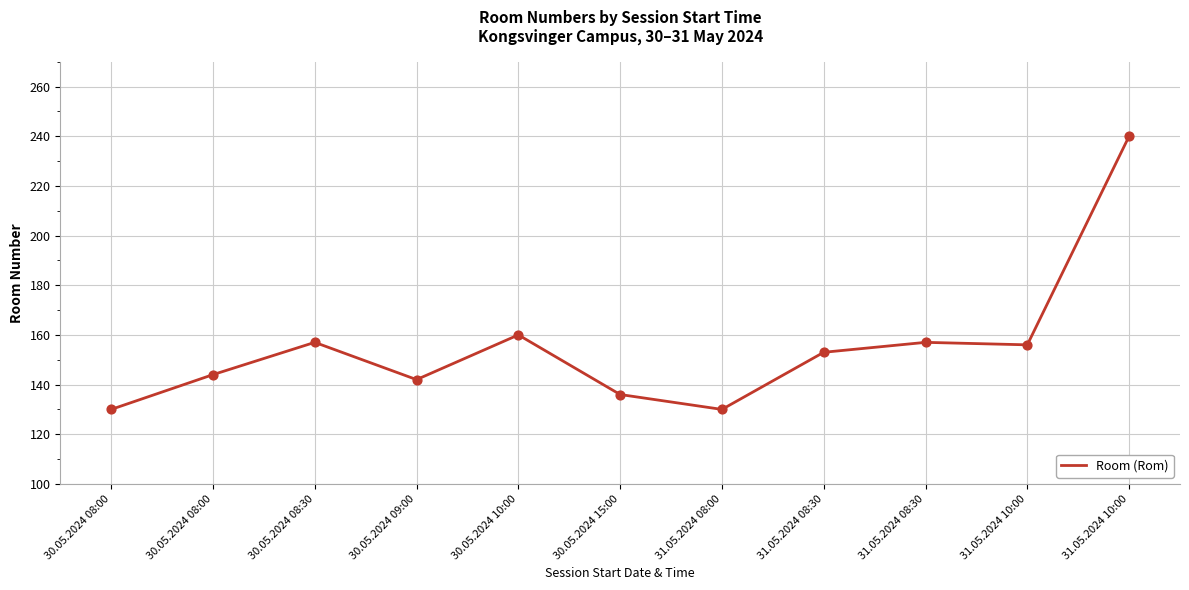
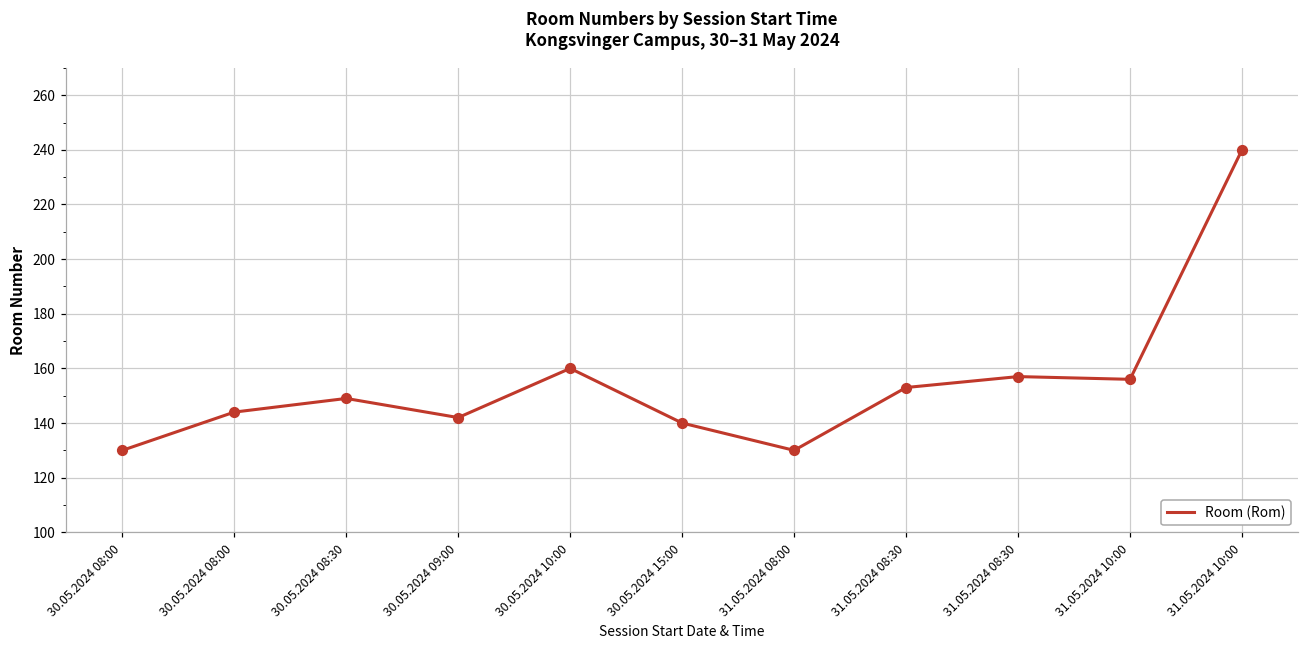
  {
-   "30.05.2024 08:30": 157,
+   "30.05.2024 08:30": 149,
    "30.05.2024 09:00": 142,
    "30.05.2024 10:00": 160,
-   "30.05.2024 15:00": 136,
+   "30.05.2024 15:00": 140,
    "31.05.2024 08:00": 130
  }
